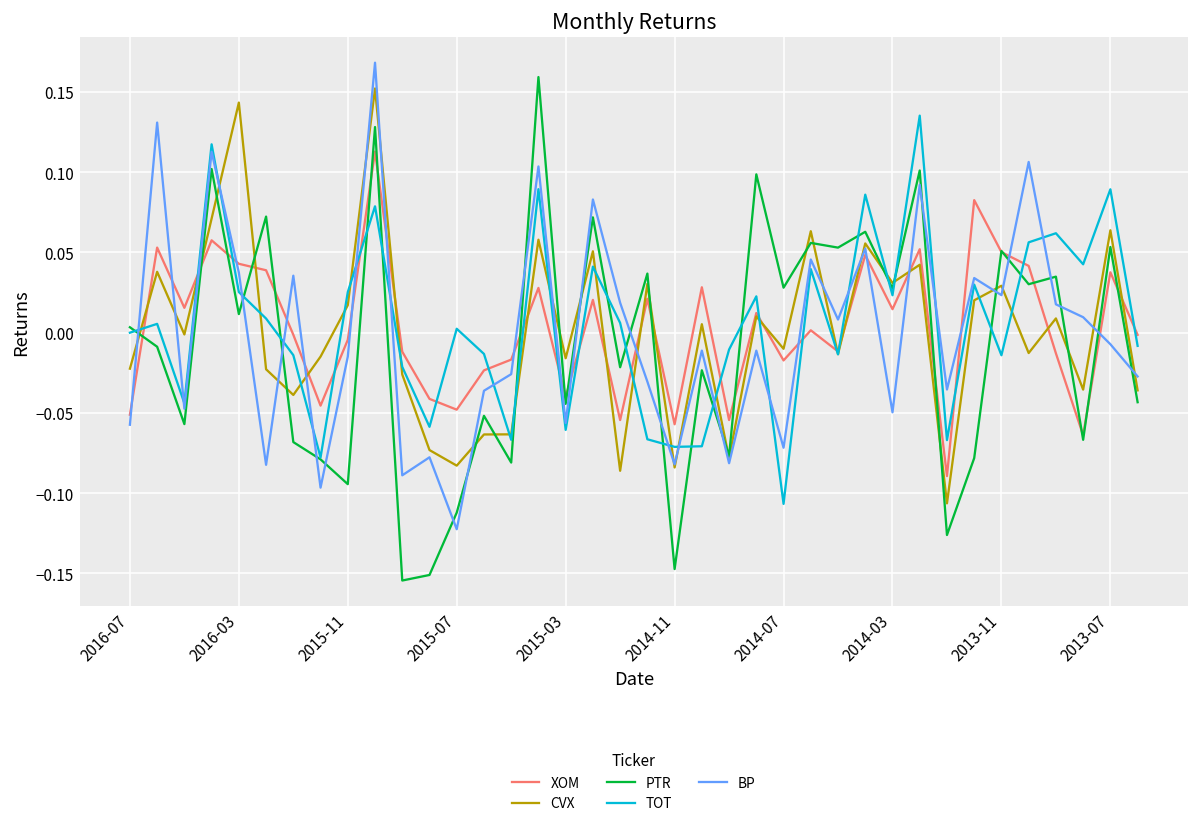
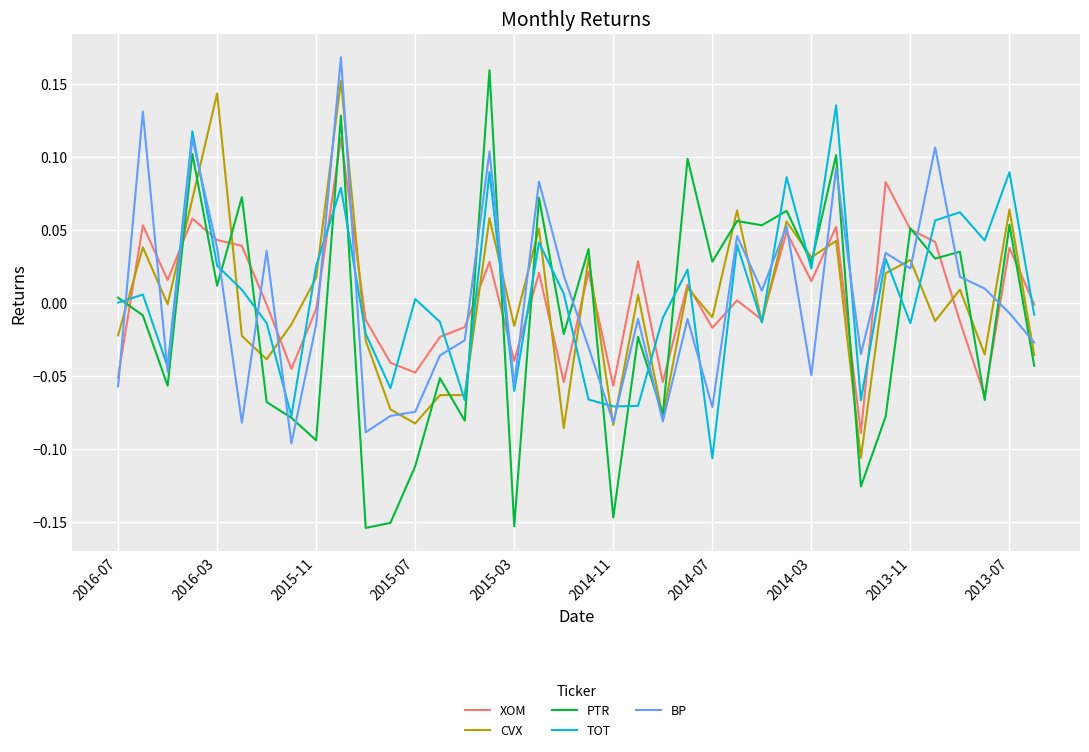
  {
    "XOM": {
      "2016-07": -0.051,
      "2016-03": 0.043,
      "2015-11": -0.004,
      "2015-07": -0.048,
      "2015-03": -0.040,
      "2014-11": -0.057,
      "2014-07": -0.017,
      "2014-03": 0.015,
      "2013-07": 0.038
    },
    "CVX": {
      "2016-07": -0.022,
      "2016-03": 0.143,
      "2015-11": 0.017,
      "2015-07": -0.083,
      "2015-03": -0.016,
      "2014-11": -0.084,
      "2014-07": -0.010,
      "2014-03": 0.031,
      "2013-11": 0.029,
      "2013-07": 0.064
    },
    "PTR": {
      "2016-07": 0.003,
      "2016-03": 0.012,
      "2015-11": -0.094,
      "2015-07": -0.112,
-     "2015-03": -0.044,
+     "2015-03": -0.153,
      "2014-11": -0.147,
      "2014-07": 0.028,
      "2014-03": 0.027,
      "2013-07": 0.053
    },
    "TOT": {
      "2016-07": 0.000,
      "2016-03": 0.025,
      "2015-11": 0.025,
      "2015-07": 0.002,
      "2015-03": -0.061,
      "2014-11": -0.071,
      "2014-07": -0.107,
      "2014-03": 0.023,
      "2013-11": -0.014,
      "2013-07": 0.089
    },
    "BP": {
      "2016-07": -0.057,
      "2016-03": 0.037,
      "2015-11": -0.015,
-     "2015-07": -0.122,
+     "2015-07": -0.075,
      "2015-03": -0.056,
      "2014-11": -0.082,
      "2014-07": -0.072,
      "2014-03": -0.050,
      "2013-11": 0.023,
      "2013-07": -0.007
    }
  }
